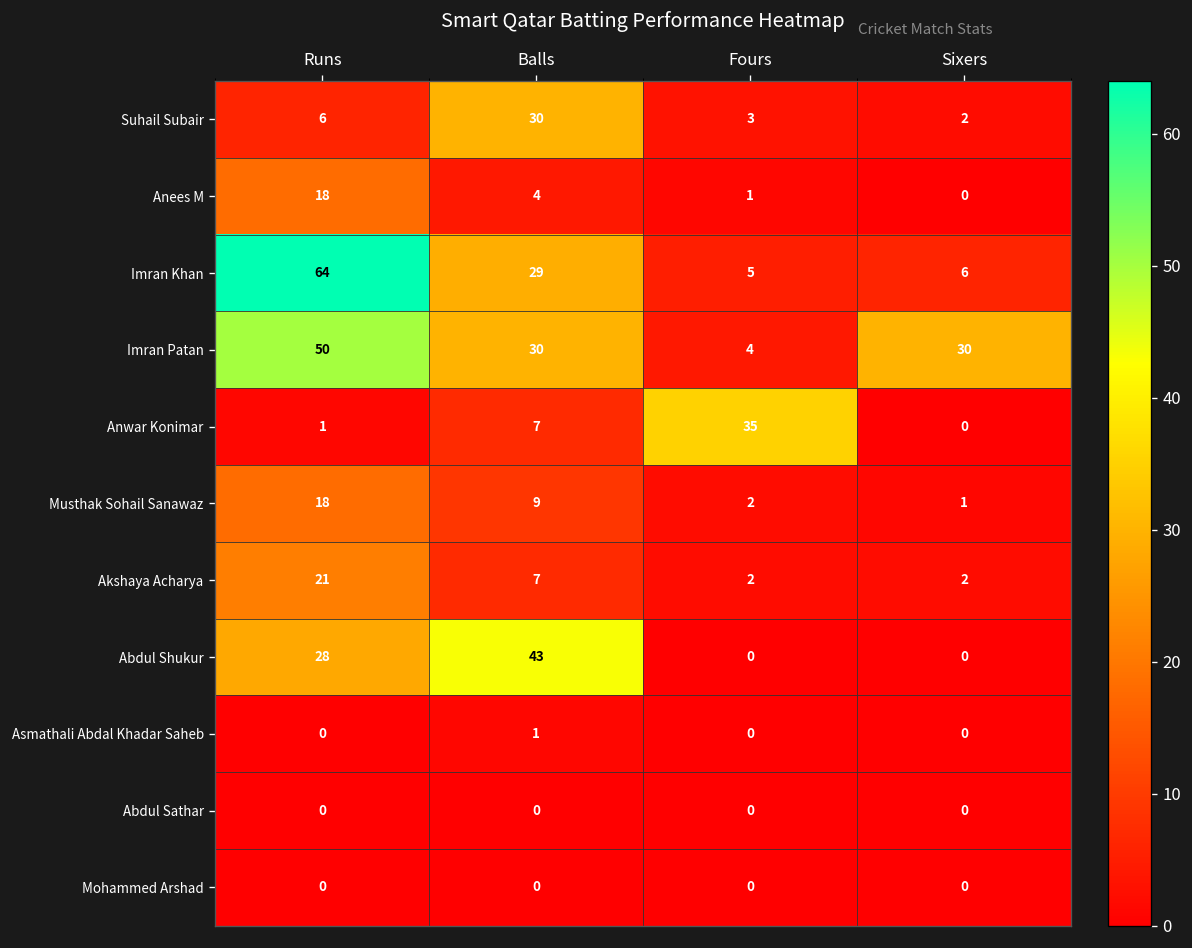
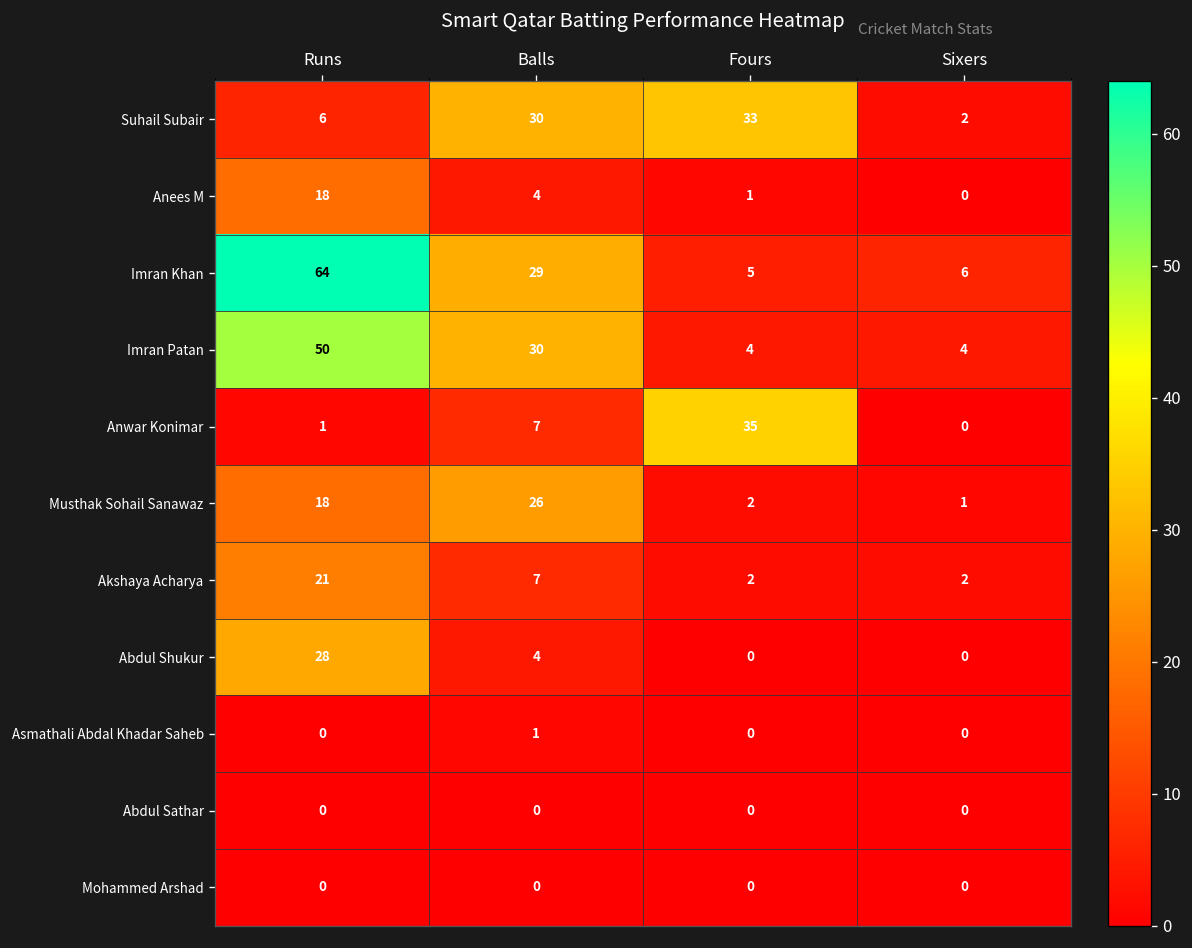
  {
    "Suhail Subair": {
      "Runs": 6,
      "Balls": 30,
-     "Fours": 3,
+     "Fours": 33,
      "Sixers": 2
    },
    "Anees M": {
      "Runs": 18,
      "Balls": 4,
      "Fours": 1,
      "Sixers": 0
    },
    "Imran Khan": {
      "Runs": 64,
      "Balls": 29,
      "Fours": 5,
      "Sixers": 6
    },
    "Imran Patan": {
      "Runs": 50,
      "Balls": 30,
      "Fours": 4,
-     "Sixers": 30
+     "Sixers": 4
    },
    "Anwar Konimar": {
      "Runs": 1,
      "Balls": 7,
      "Fours": 35,
      "Sixers": 0
    },
    "Musthak Sohail Sanawaz": {
      "Runs": 18,
-     "Balls": 9,
+     "Balls": 26,
      "Fours": 2,
      "Sixers": 1
    },
    "Akshaya Acharya": {
      "Runs": 21,
      "Balls": 7,
      "Fours": 2,
      "Sixers": 2
    },
    "Abdul Shukur": {
      "Runs": 28,
-     "Balls": 43,
+     "Balls": 4,
      "Fours": 0,
      "Sixers": 0
    },
    "Asmathali Abdal Khadar Saheb": {
      "Runs": 0,
      "Balls": 1,
      "Fours": 0,
      "Sixers": 0
    },
    "Abdul Sathar": {
      "Runs": 0,
      "Balls": 0,
      "Fours": 0,
      "Sixers": 0
    },
    "Mohammed Arshad": {
      "Runs": 0,
      "Balls": 0,
      "Fours": 0,
      "Sixers": 0
    }
  }
